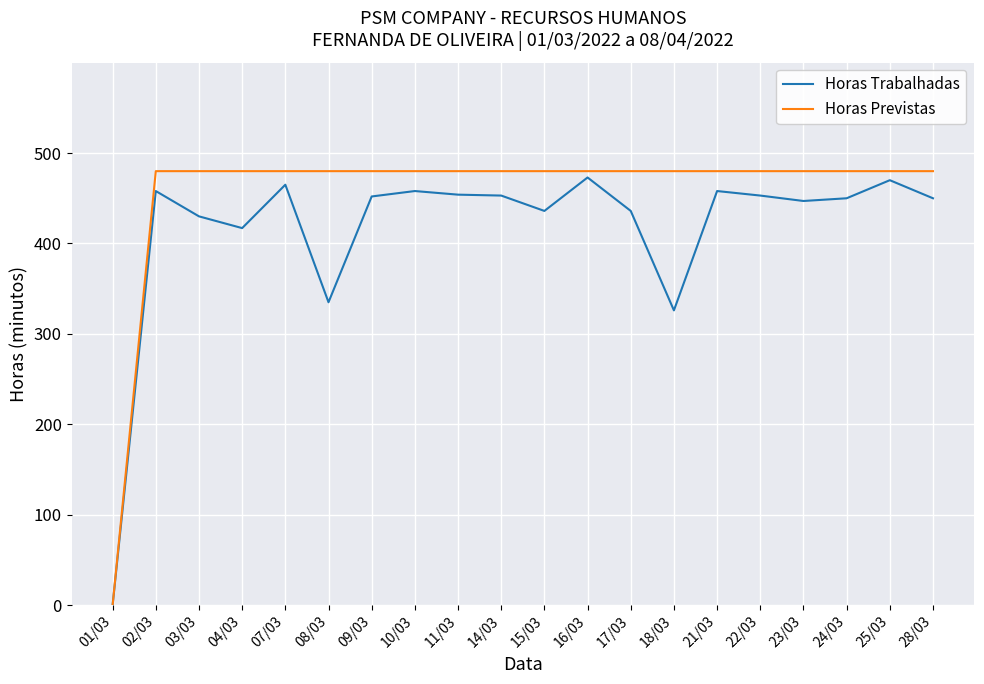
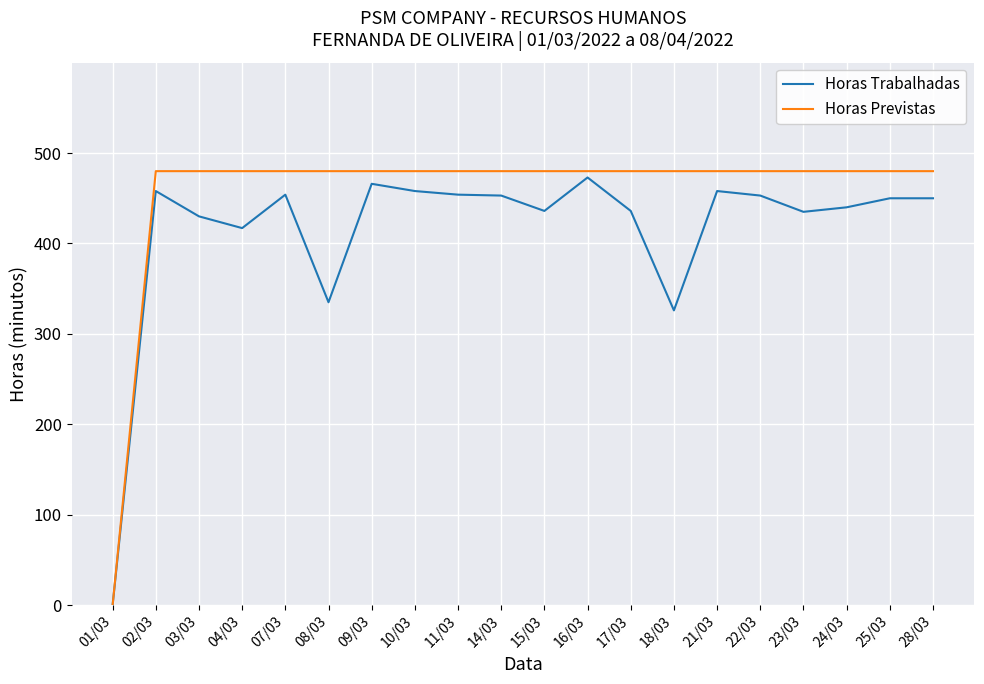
  {
    "Horas Trabalhadas": {
      "02/03": 460,
      "03/03": 430,
      "04/03": 420,
-     "07/03": 470,
+     "07/03": 450,
      "08/03": 340,
-     "09/03": 450,
+     "09/03": 470,
      "10/03": 460,
      "11/03": 450,
      "14/03": 450,
      "15/03": 440,
      "16/03": 470,
      "17/03": 440,
      "18/03": 330,
      "21/03": 460,
      "22/03": 450,
-     "23/03": 450,
-     "24/03": 450,
-     "25/03": 470,
+     "23/03": 440,
+     "24/03": 440,
+     "25/03": 450,
      "28/03": 450
    },
    "Horas Previstas": {
      "02/03": 480,
      "03/03": 480,
      "04/03": 480,
      "07/03": 480,
      "08/03": 480,
      "09/03": 480,
      "10/03": 480,
      "11/03": 480,
      "14/03": 480,
      "15/03": 480,
      "16/03": 480,
      "17/03": 480,
      "18/03": 480,
      "21/03": 480,
      "22/03": 480,
      "23/03": 480,
      "24/03": 480,
      "25/03": 480,
      "28/03": 480
    }
  }
